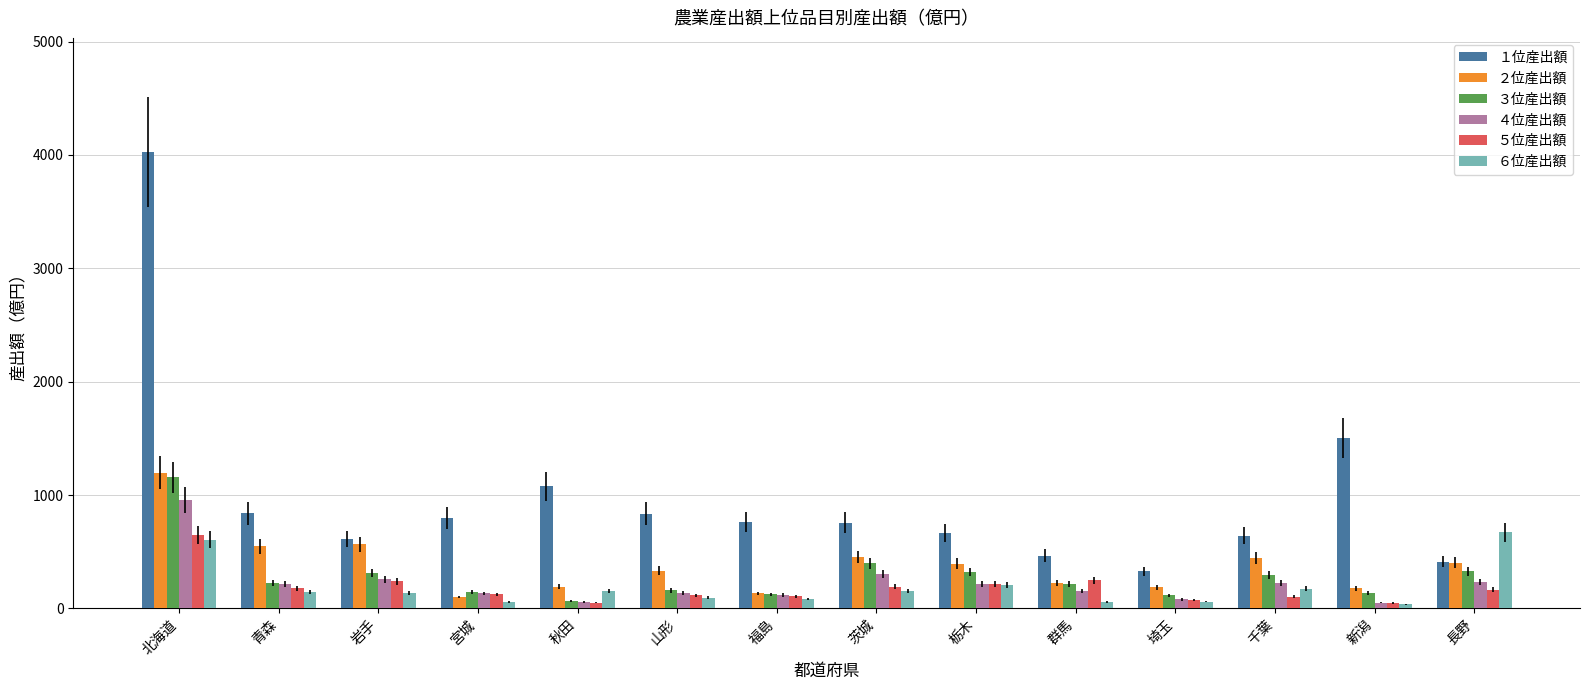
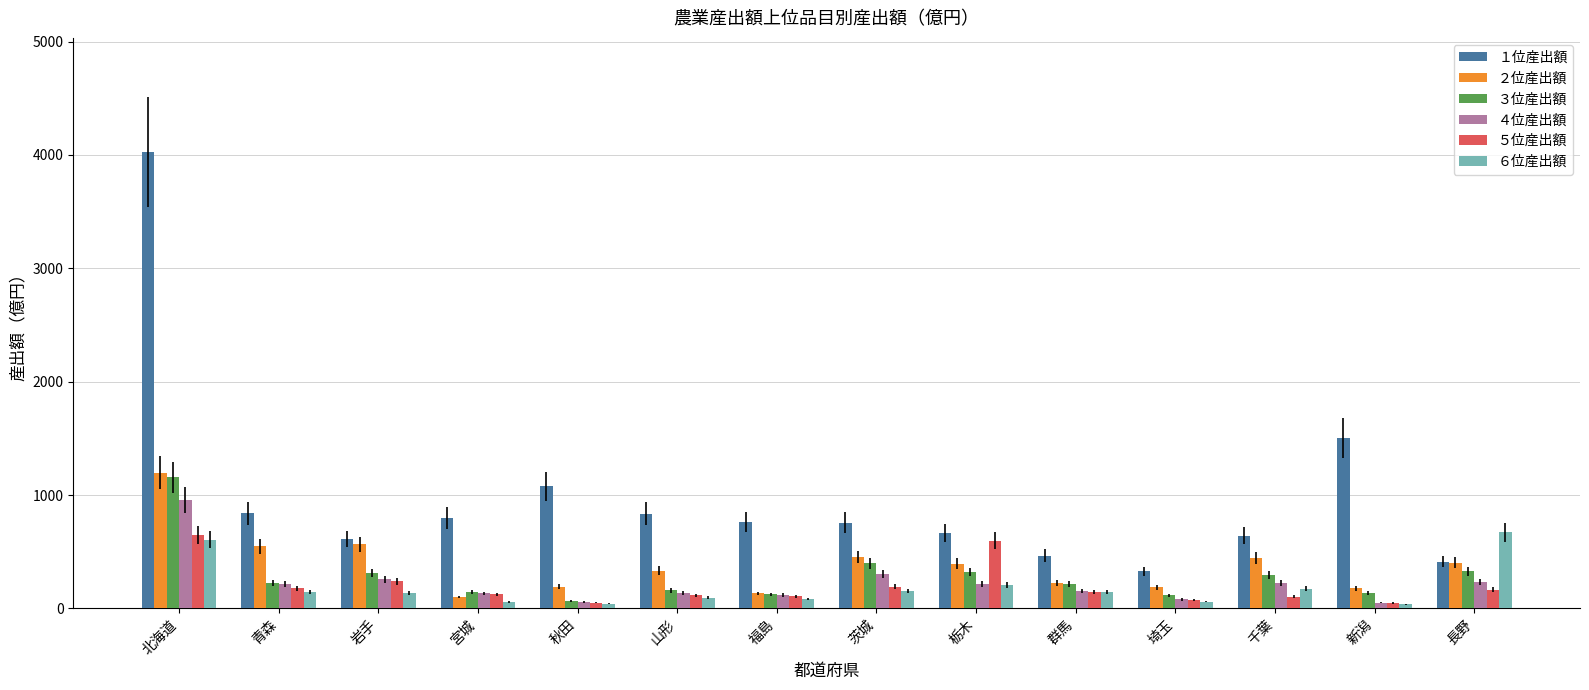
  {
    "１位産出額": {
      "北海道": 4030,
      "青森": 840,
      "岩手": 610,
      "宮城": 800,
      "秋田": 1080,
      "山形": 840,
      "福島": 760,
      "茨城": 760,
      "栃木": 660,
      "群馬": 470,
      "埼玉": 330,
      "千葉": 640,
      "新潟": 1500,
      "長野": 410
    },
    "２位産出額": {
      "北海道": 1200,
      "青森": 550,
      "岩手": 570,
      "宮城": 100,
      "秋田": 190,
      "山形": 330,
      "福島": 130,
      "茨城": 450,
      "栃木": 390,
      "群馬": 230,
      "埼玉": 190,
      "千葉": 450,
      "新潟": 180,
      "長野": 400
    },
    "３位産出額": {
      "北海道": 1160,
      "青森": 220,
      "岩手": 310,
      "宮城": 140,
      "秋田": 70,
      "山形": 160,
      "福島": 120,
      "茨城": 400,
      "栃木": 320,
      "群馬": 210,
      "埼玉": 120,
      "千葉": 300,
      "新潟": 140,
      "長野": 330
    },
    "４位産出額": {
      "北海道": 960,
      "青森": 220,
      "岩手": 260,
      "宮城": 130,
      "秋田": 60,
      "山形": 140,
      "福島": 120,
      "茨城": 300,
      "栃木": 210,
      "群馬": 150,
      "埼玉": 80,
      "千葉": 220,
      "新潟": 50,
      "長野": 230
    },
    "５位産出額": {
      "北海道": 650,
      "青森": 180,
      "岩手": 240,
      "宮城": 120,
      "秋田": 50,
      "山形": 120,
      "福島": 110,
      "茨城": 190,
-     "栃木": 210,
-     "群馬": 250,
+     "栃木": 600,
+     "群馬": 150,
      "埼玉": 70,
      "千葉": 100,
      "新潟": 50,
      "長野": 170
    },
    "６位産出額": {
      "北海道": 610,
      "青森": 150,
      "岩手": 140,
      "宮城": 60,
-     "秋田": 150,
+     "秋田": 40,
      "山形": 100,
      "福島": 90,
      "茨城": 160,
      "栃木": 210,
-     "群馬": 60,
+     "群馬": 150,
      "埼玉": 60,
      "千葉": 170,
      "新潟": 40,
      "長野": 670
    }
  }
